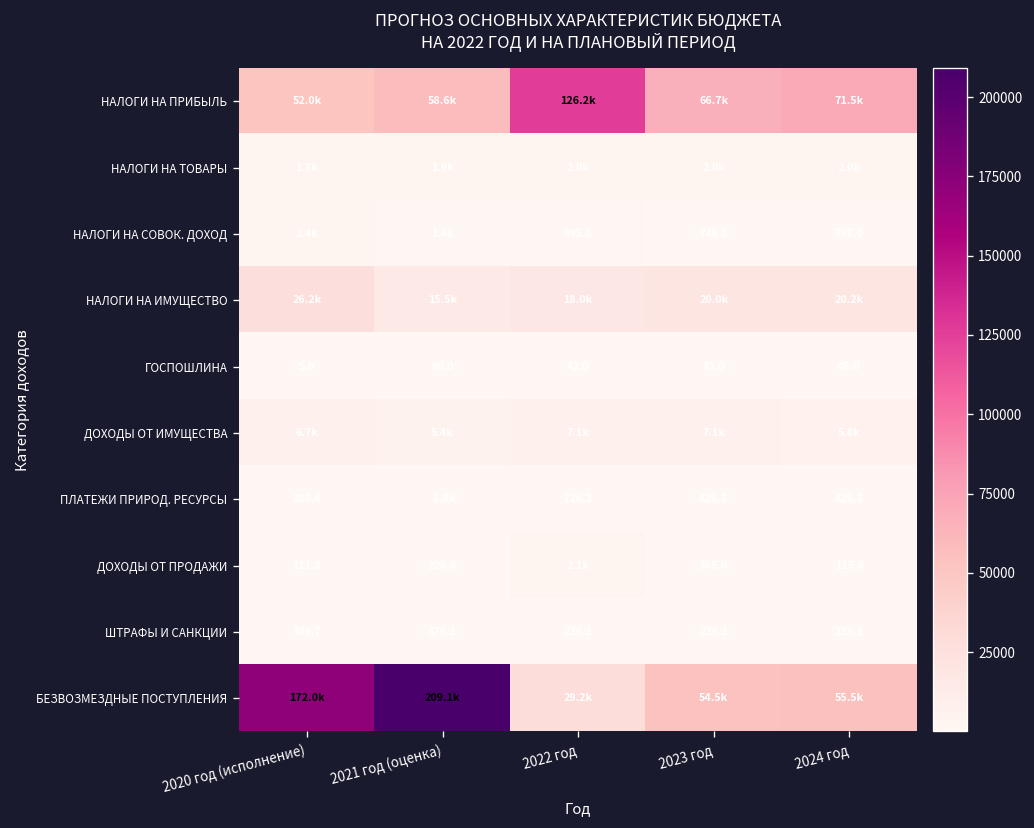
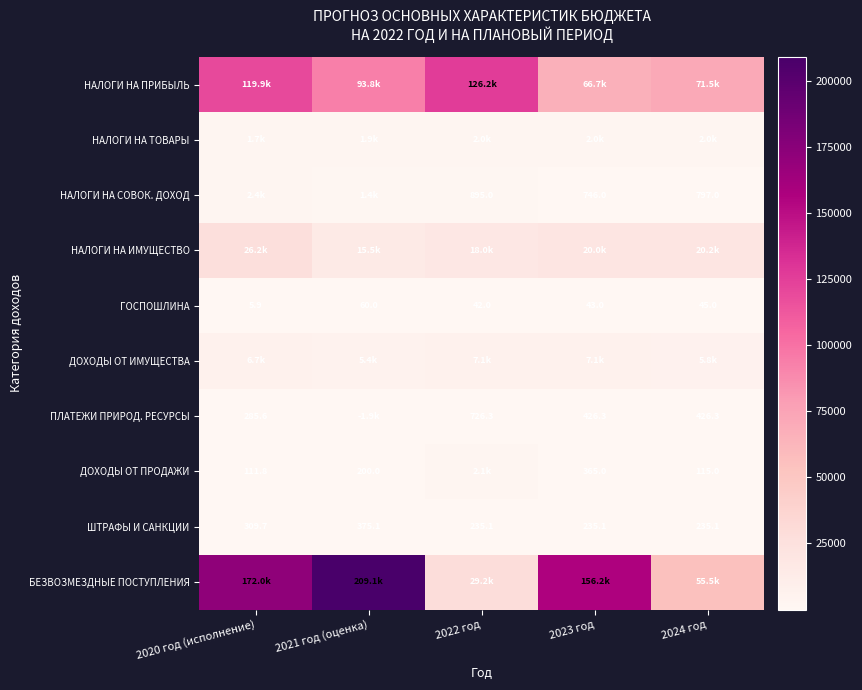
  {
    "НАЛОГИ НА ПРИБЫЛЬ": {
-     "2020 год (исполнение)": "52.0k",
-     "2021 год (оценка)": "58.6k",
+     "2020 год (исполнение)": "119.9k",
+     "2021 год (оценка)": "93.8k",
      "2022 год": "126.2k",
      "2023 год": "66.7k",
      "2024 год": "71.5k"
    },
    "БЕЗВОЗМЕЗДНЫЕ ПОСТУПЛЕНИЯ": {
      "2020 год (исполнение)": "172.0k",
      "2021 год (оценка)": "209.1k",
-     "2023 год": "54.5k",
+     "2023 год": "156.2k",
      "2024 год": "55.5k"
    }
  }
